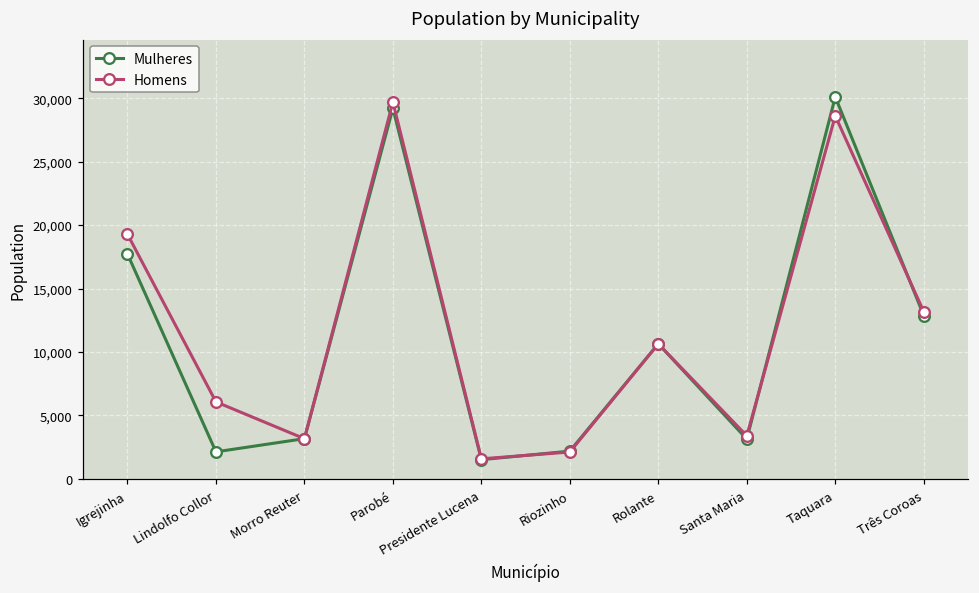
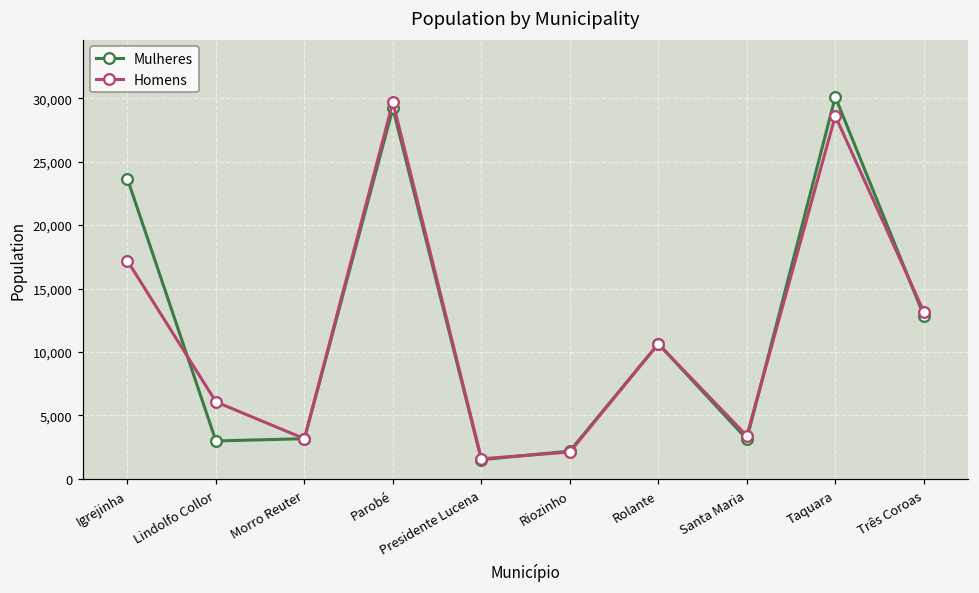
  {
    "Mulheres": {
-     "Igrejinha": "17,700",
-     "Lindolfo Collor": "2,100",
+     "Igrejinha": "23,600",
+     "Lindolfo Collor": "3,000",
      "Parobé": "29,200",
      "Santa Maria": "3,100",
      "Taquara": "30,100",
      "Três Coroas": "12,900"
    },
    "Homens": {
-     "Igrejinha": "19,300",
+     "Igrejinha": "17,200",
      "Lindolfo Collor": "6,100",
      "Parobé": "29,700",
      "Santa Maria": "3,400",
      "Taquara": "28,600",
      "Três Coroas": "13,200"
    }
  }
